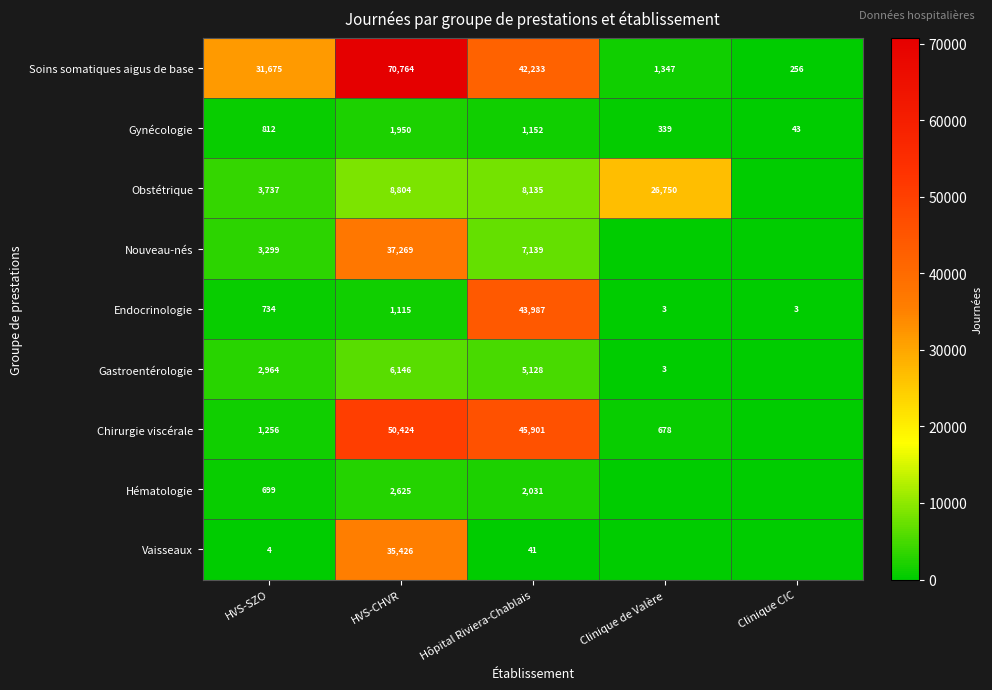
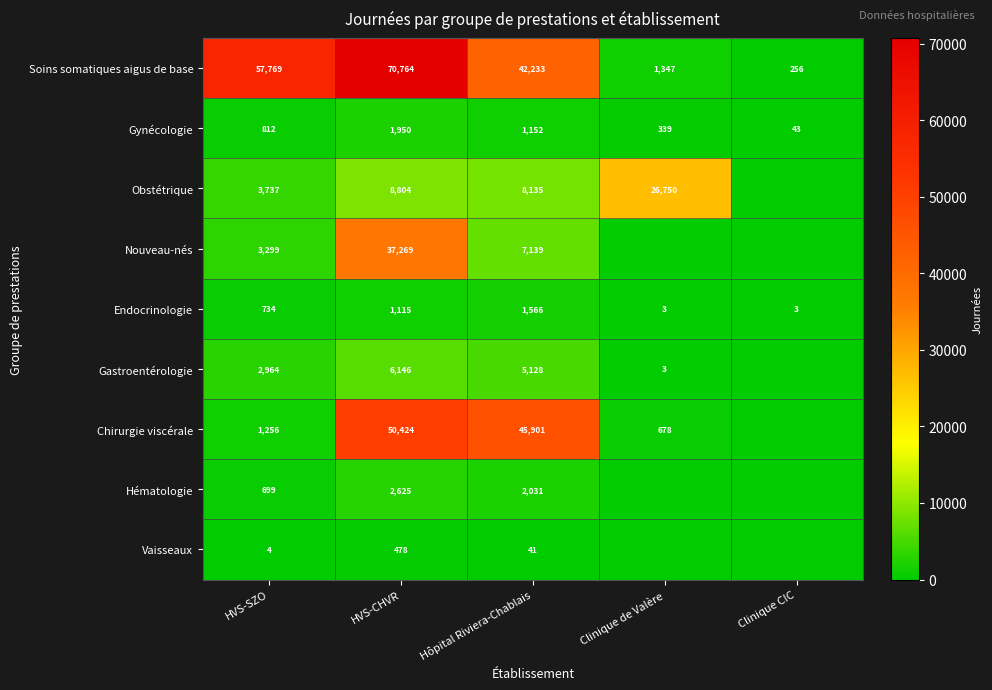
  {
    "Soins somatiques aigus de base": {
-     "HVS-SZO": "31,675",
+     "HVS-SZO": "57,769",
      "HVS-CHVR": "70,764",
      "Hôpital Riviera-Chablais": "42,233",
      "Clinique de Valère": "1,347",
      "Clinique CIC": "256"
    },
    "Gynécologie": {
      "HVS-SZO": "812",
      "HVS-CHVR": "1,950",
      "Hôpital Riviera-Chablais": "1,152",
      "Clinique de Valère": "339",
      "Clinique CIC": "43"
    },
    "Obstétrique": {
      "HVS-SZO": "3,737",
      "HVS-CHVR": "8,804",
      "Hôpital Riviera-Chablais": "8,135",
      "Clinique de Valère": "26,750"
    },
    "Nouveau-nés": {
      "HVS-SZO": "3,299",
      "HVS-CHVR": "37,269",
      "Hôpital Riviera-Chablais": "7,139"
    },
    "Endocrinologie": {
      "HVS-SZO": "734",
      "HVS-CHVR": "1,115",
-     "Hôpital Riviera-Chablais": "43,987",
+     "Hôpital Riviera-Chablais": "1,566",
      "Clinique de Valère": "3",
      "Clinique CIC": "3"
    },
    "Gastroentérologie": {
      "HVS-SZO": "2,964",
      "HVS-CHVR": "6,146",
      "Hôpital Riviera-Chablais": "5,128",
      "Clinique de Valère": "3"
    },
    "Chirurgie viscérale": {
      "HVS-SZO": "1,256",
      "HVS-CHVR": "50,424",
      "Hôpital Riviera-Chablais": "45,901",
      "Clinique de Valère": "678"
    },
    "Hématologie": {
      "HVS-SZO": "699",
      "HVS-CHVR": "2,625",
      "Hôpital Riviera-Chablais": "2,031"
    },
    "Vaisseaux": {
      "HVS-SZO": "4",
-     "HVS-CHVR": "35,426",
+     "HVS-CHVR": "478",
      "Hôpital Riviera-Chablais": "41"
    }
  }
